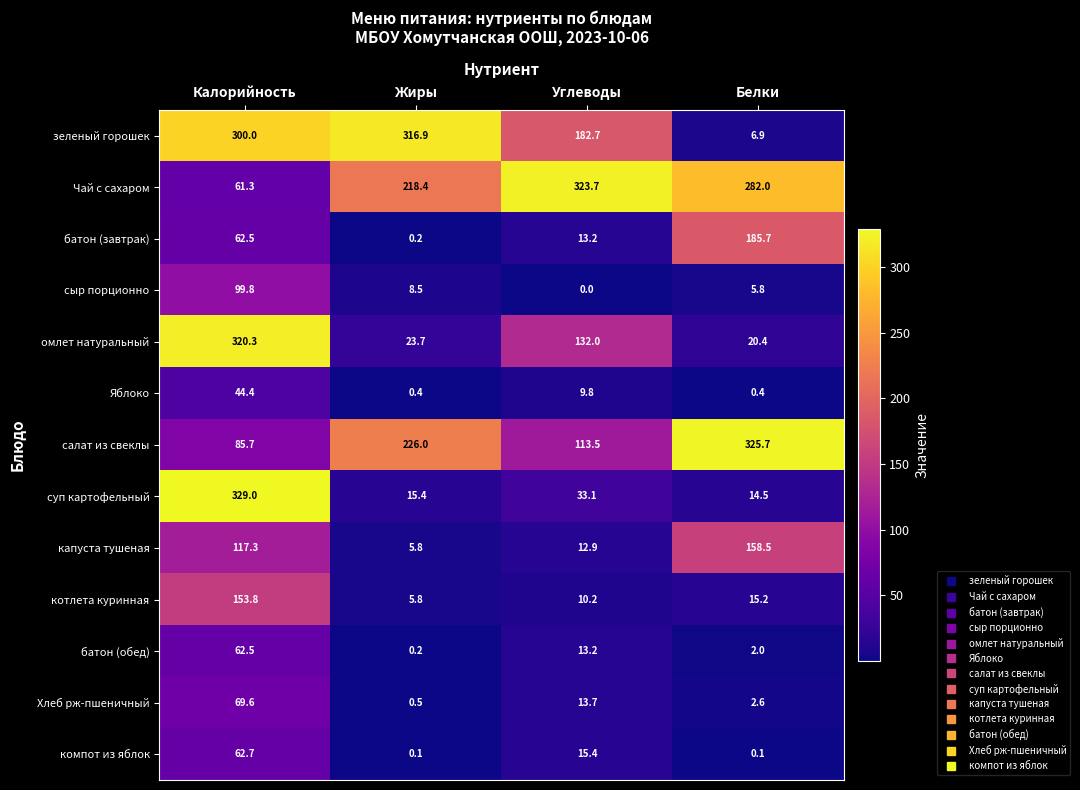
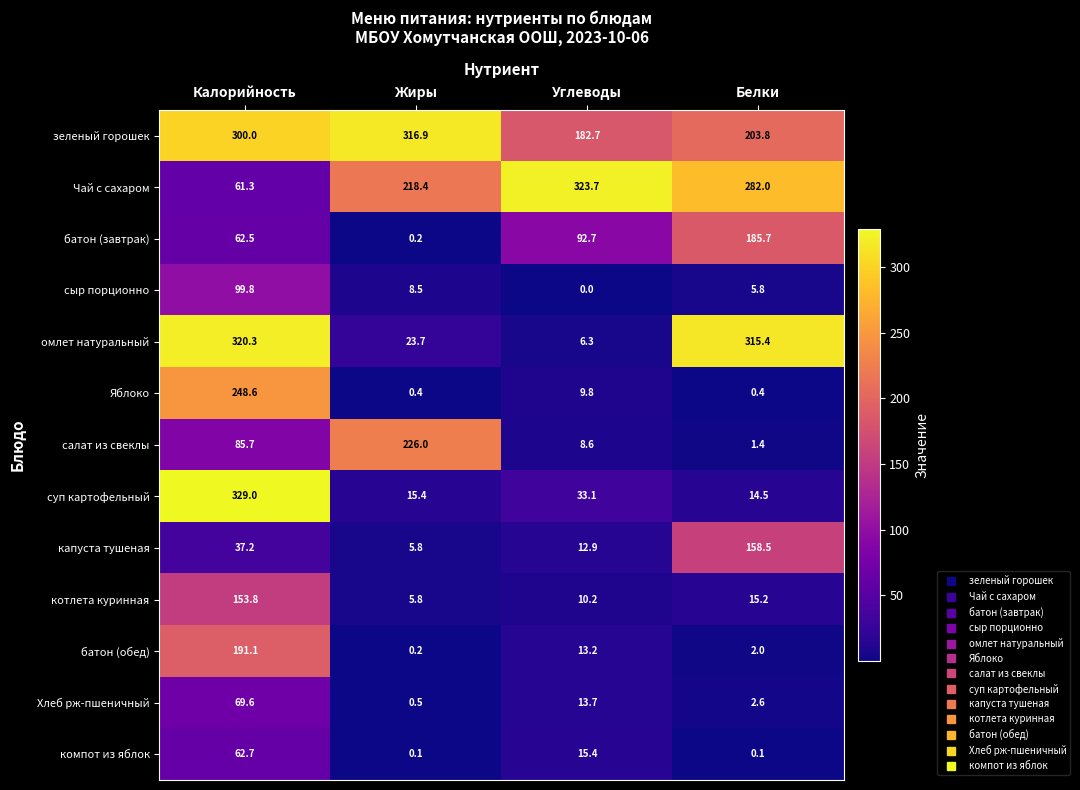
  {
    "зеленый горошек": {
      "Калорийность": 300.0,
      "Жиры": 316.9,
      "Углеводы": 182.7,
-     "Белки": 6.9
+     "Белки": 203.8
    },
    "Чай с сахаром": {
      "Калорийность": 61.3,
      "Жиры": 218.4,
      "Углеводы": 323.7,
      "Белки": 282.0
    },
    "батон (завтрак)": {
      "Калорийность": 62.5,
      "Жиры": 0.2,
-     "Углеводы": 13.2,
+     "Углеводы": 92.7,
      "Белки": 185.7
    },
    "сыр порционно": {
      "Калорийность": 99.8,
      "Жиры": 8.5,
      "Углеводы": 0.0,
      "Белки": 5.8
    },
    "омлет натуральный": {
      "Калорийность": 320.3,
      "Жиры": 23.7,
-     "Углеводы": 132.0,
-     "Белки": 20.4
+     "Углеводы": 6.3,
+     "Белки": 315.4
    },
    "Яблоко": {
-     "Калорийность": 44.4,
+     "Калорийность": 248.6,
      "Жиры": 0.4,
      "Углеводы": 9.8,
      "Белки": 0.4
    },
    "салат из свеклы": {
      "Калорийность": 85.7,
      "Жиры": 226.0,
-     "Углеводы": 113.5,
-     "Белки": 325.7
+     "Углеводы": 8.6,
+     "Белки": 1.4
    },
    "суп картофельный": {
      "Калорийность": 329.0,
      "Жиры": 15.4,
      "Углеводы": 33.1,
      "Белки": 14.5
    },
    "капуста тушеная": {
-     "Калорийность": 117.3,
+     "Калорийность": 37.2,
      "Жиры": 5.8,
      "Углеводы": 12.9,
      "Белки": 158.5
    },
    "котлета куринная": {
      "Калорийность": 153.8,
      "Жиры": 5.8,
      "Углеводы": 10.2,
      "Белки": 15.2
    },
    "батон (обед)": {
-     "Калорийность": 62.5,
+     "Калорийность": 191.1,
      "Жиры": 0.2,
      "Углеводы": 13.2,
      "Белки": 2.0
    },
    "Хлеб рж-пшеничный": {
      "Калорийность": 69.6,
      "Жиры": 0.5,
      "Углеводы": 13.7,
      "Белки": 2.6
    },
    "компот из яблок": {
      "Калорийность": 62.7,
      "Жиры": 0.1,
      "Углеводы": 15.4,
      "Белки": 0.1
    }
  }
